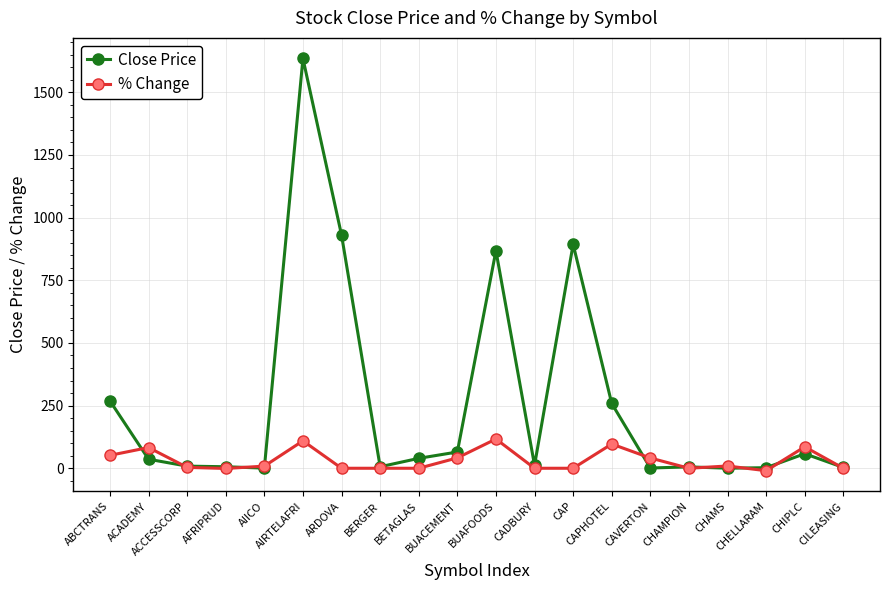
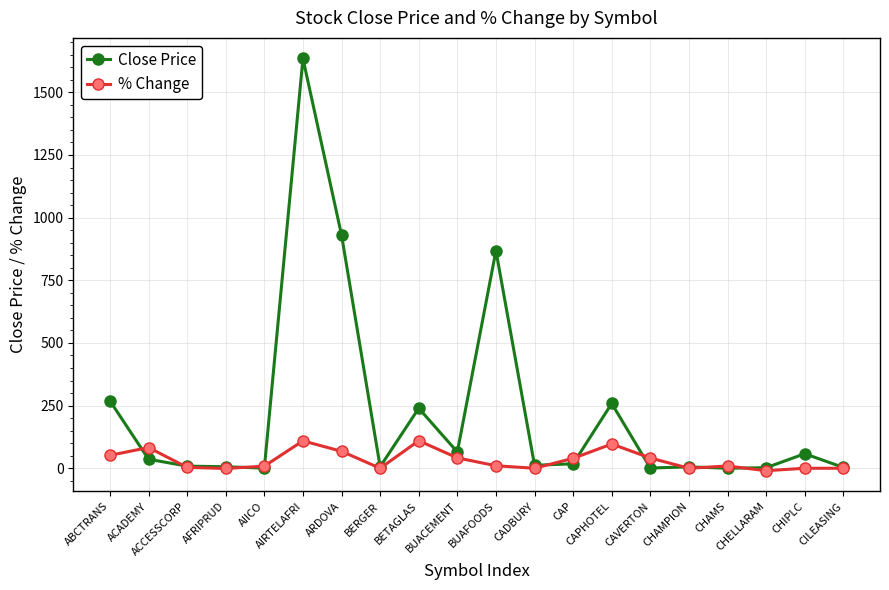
  {
    "Close Price": {
      "ABCTRANS": 270,
      "ACADEMY": 40,
      "AIRTELAFRI": 1640,
      "ARDOVA": 930,
-     "BETAGLAS": 40,
+     "BETAGLAS": 240,
      "BUACEMENT": 60,
      "BUAFOODS": 870,
      "CADBURY": 10,
-     "CAP": 890,
+     "CAP": 20,
      "CAPHOTEL": 260,
      "CAVERTON": 0,
      "CHELLARAM": 0,
      "CHIPLC": 60
    },
    "% Change": {
      "ABCTRANS": 50,
      "ACADEMY": 80,
      "AIRTELAFRI": 110,
-     "ARDOVA": 0,
-     "BETAGLAS": 0,
+     "ARDOVA": 70,
+     "BETAGLAS": 110,
      "BUACEMENT": 40,
-     "BUAFOODS": 120,
+     "BUAFOODS": 10,
      "CADBURY": 0,
-     "CAP": 0,
+     "CAP": 40,
      "CAPHOTEL": 100,
      "CAVERTON": 40,
      "CHELLARAM": -10,
-     "CHIPLC": 90
+     "CHIPLC": 0
    }
  }
